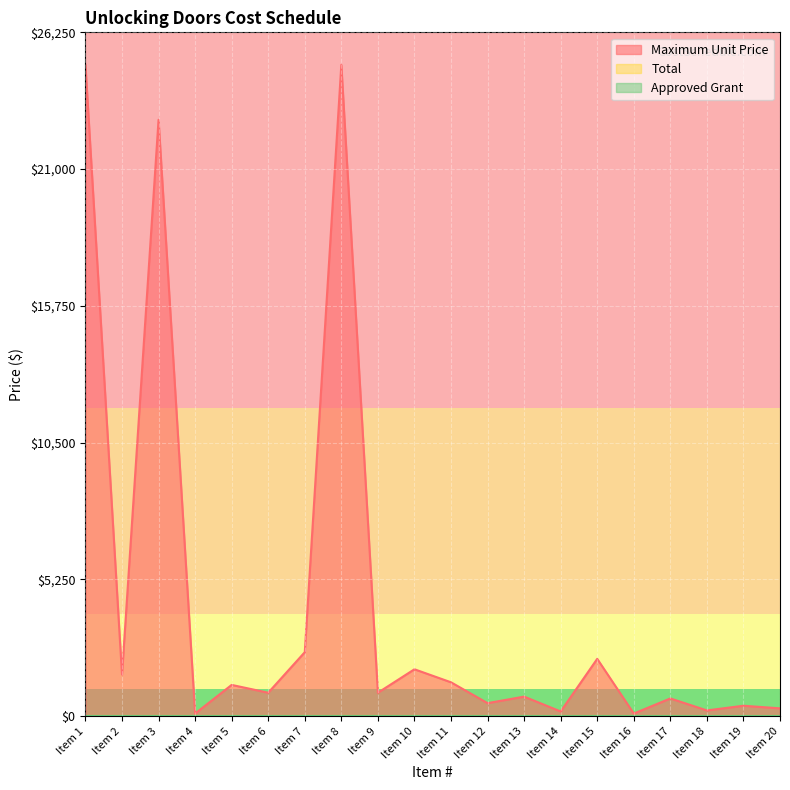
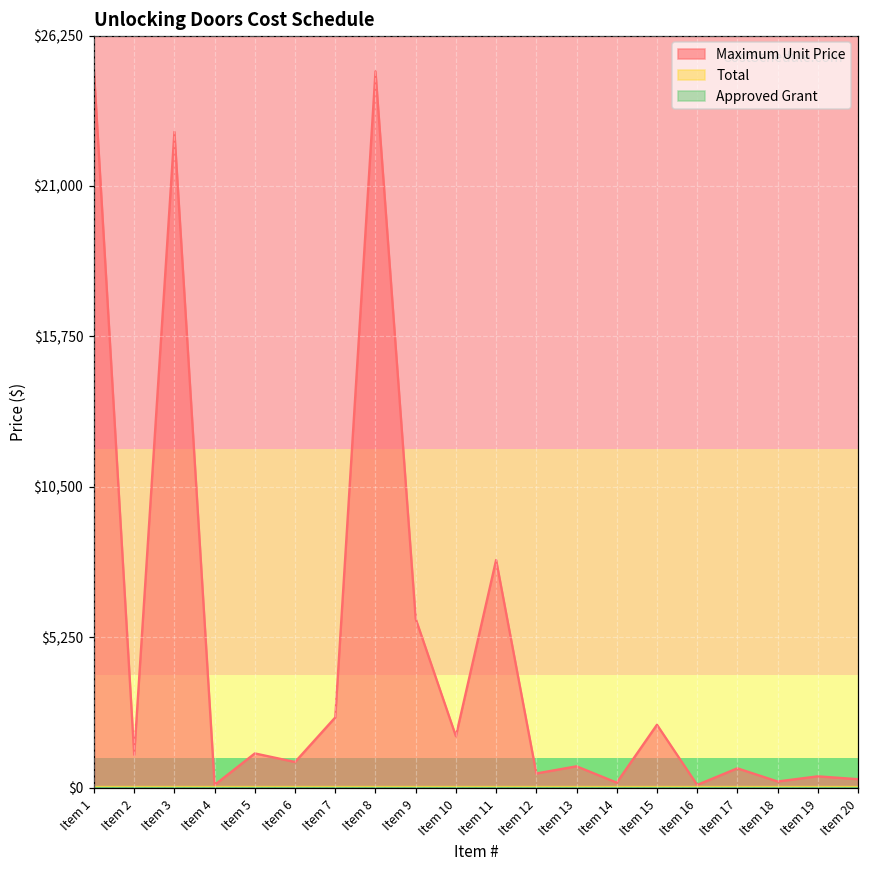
  {
    "Maximum Unit Price": {
      "Item 1": "$25,000",
-     "Item 2": "$1,600",
+     "Item 2": "$1,200",
      "Item 3": "$22,900",
      "Item 5": "$1,200",
      "Item 6": "$900",
      "Item 7": "$2,500",
      "Item 8": "$25,000",
-     "Item 9": "$900",
+     "Item 9": "$5,900",
      "Item 10": "$1,800",
-     "Item 11": "$1,300",
+     "Item 11": "$8,000",
      "Item 12": "$500",
      "Item 13": "$800",
      "Item 14": "$200",
      "Item 15": "$2,200",
      "Item 17": "$700",
      "Item 18": "$200",
      "Item 19": "$400",
      "Item 20": "$300"
    },
    "Approved Grant": {
      "Item 1": "$0",
      "Item 2": "$0",
      "Item 3": "$0",
      "Item 5": "$0",
      "Item 6": "$0",
      "Item 7": "$0",
      "Item 8": "$0",
      "Item 9": "$0",
      "Item 10": "$0",
      "Item 11": "$0",
      "Item 12": "$0",
      "Item 13": "$0",
      "Item 14": "$0",
      "Item 15": "$0",
      "Item 17": "$0",
      "Item 18": "$0",
      "Item 19": "$0",
      "Item 20": "$0"
    }
  }
